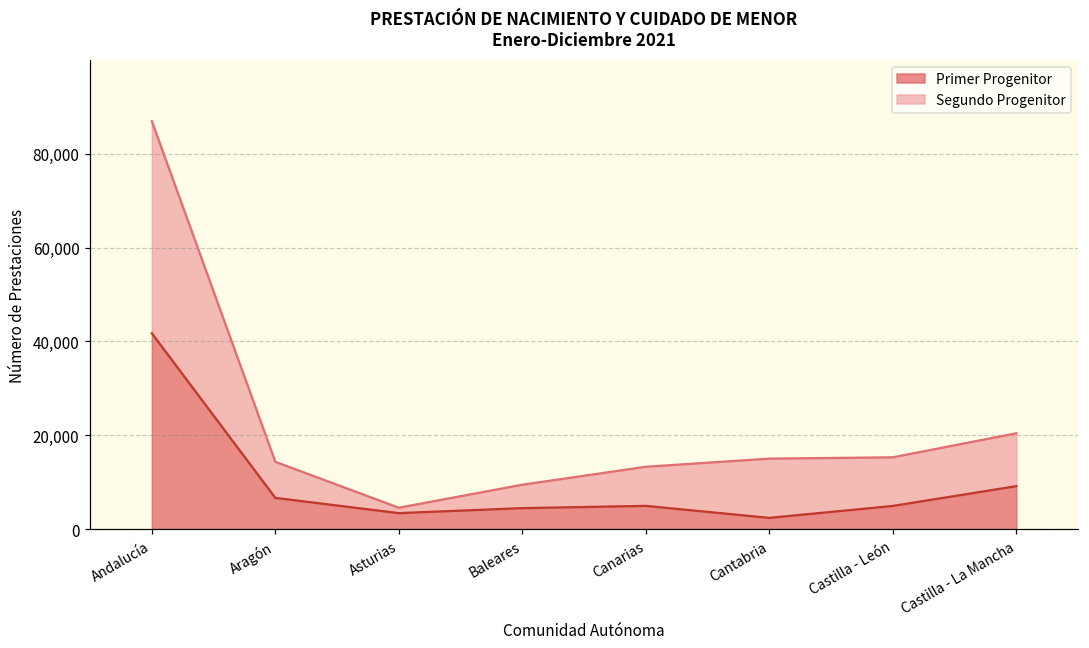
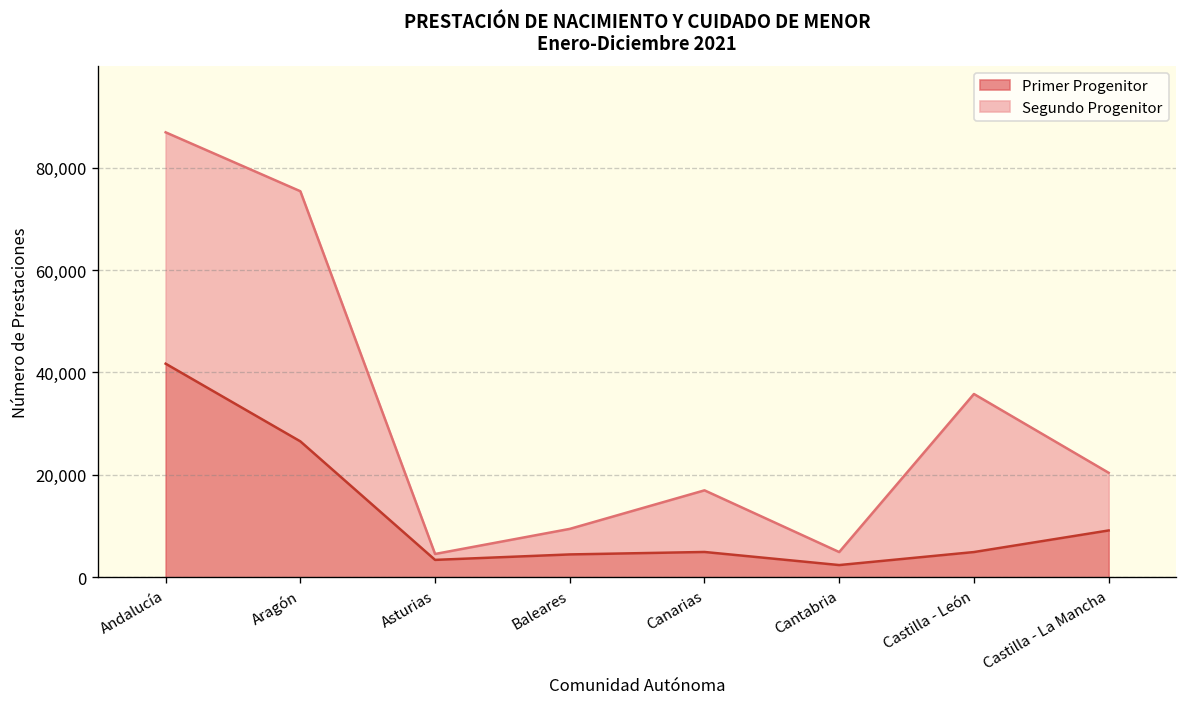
  {
    "Primer Progenitor": {
      "Andalucía": "42,000",
-     "Aragón": "7,000",
+     "Aragón": "27,000",
      "Asturias": "3,000",
      "Baleares": "4,000",
      "Canarias": "5,000",
      "Cantabria": "2,000",
      "Castilla - León": "5,000",
      "Castilla - La Mancha": "9,000"
    },
    "Segundo Progenitor": {
      "Andalucía": "45,000",
-     "Aragón": "8,000",
+     "Aragón": "49,000",
      "Asturias": "1,000",
      "Baleares": "5,000",
-     "Canarias": "8,000",
-     "Cantabria": "13,000",
-     "Castilla - León": "10,000",
+     "Canarias": "12,000",
+     "Cantabria": "3,000",
+     "Castilla - León": "31,000",
      "Castilla - La Mancha": "11,000"
    }
  }
